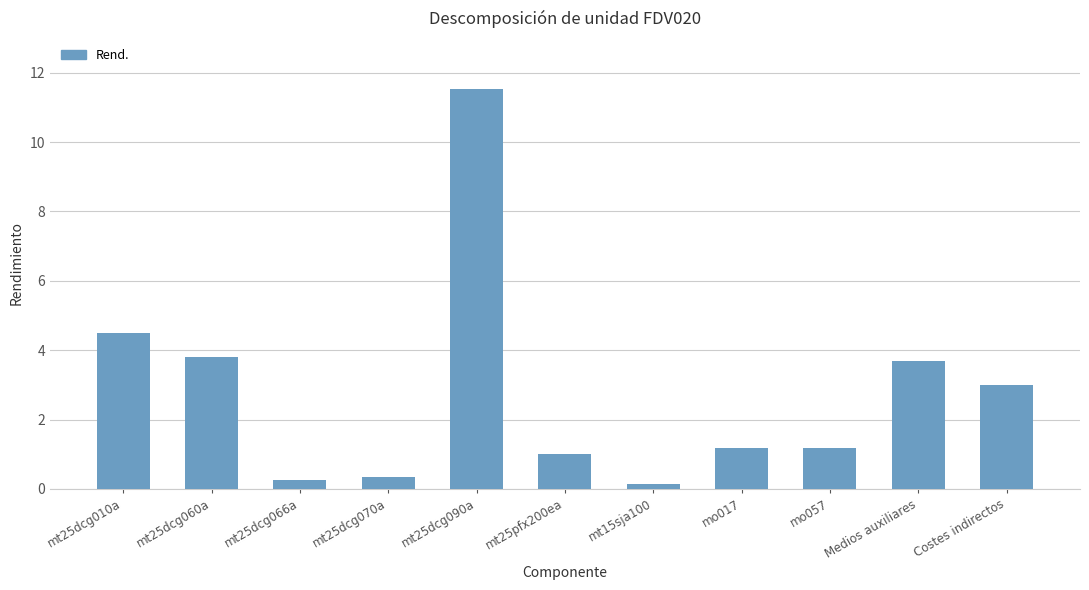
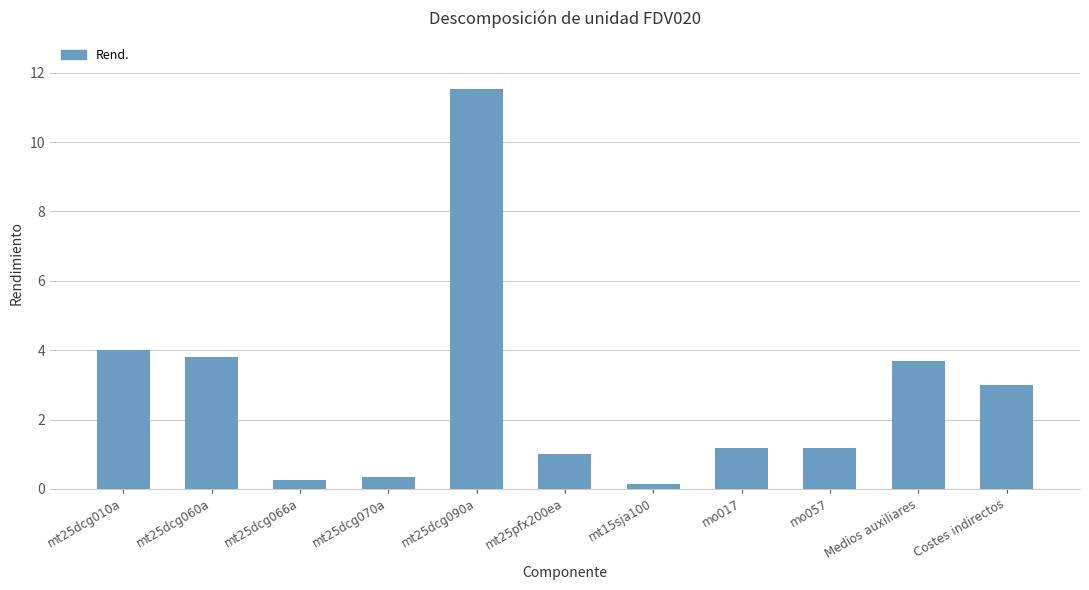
  {
-   "mt25dcg010a": 4.5,
+   "mt25dcg010a": 4.0,
    "mt25dcg060a": 3.8,
    "mt25dcg066a": 0.3,
    "mt25dcg070a": 0.3,
    "mt25dcg090a": 11.5,
    "mt25pfx200ea": 1.0,
    "mt15sja100": 0.1,
    "mo017": 1.2,
    "mo057": 1.2,
    "Medios auxiliares": 3.7,
    "Costes indirectos": 3.0
  }
